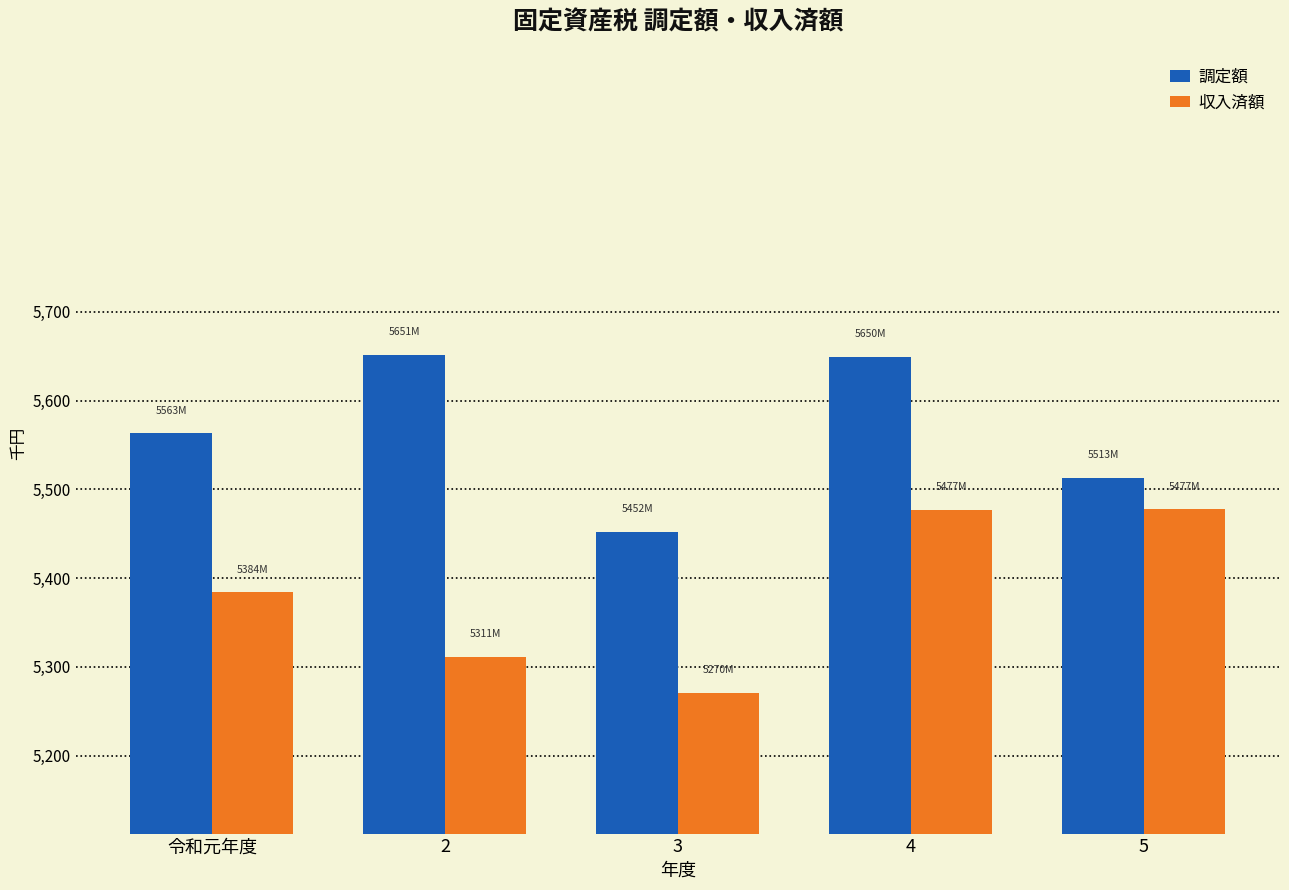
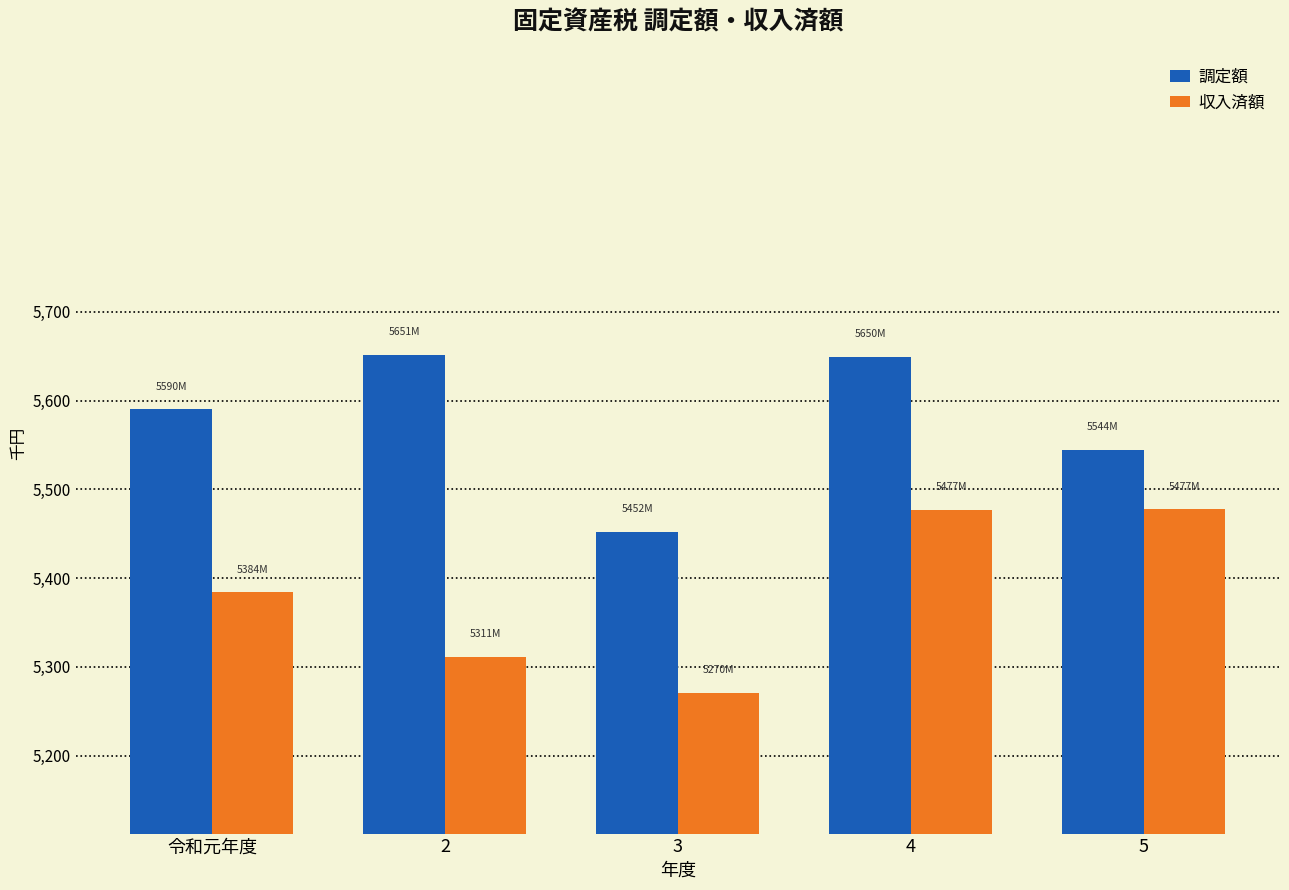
  {
    "調定額": {
-     "令和元年度": "5563M",
+     "令和元年度": "5590M",
      "2": "5651M",
      "3": "5452M",
      "4": "5650M",
-     "5": "5513M"
+     "5": "5544M"
    },
    "収入済額": {
      "令和元年度": "5384M",
      "2": "5311M",
      "3": "5270M",
      "4": "5477M",
      "5": "5477M"
    }
  }
